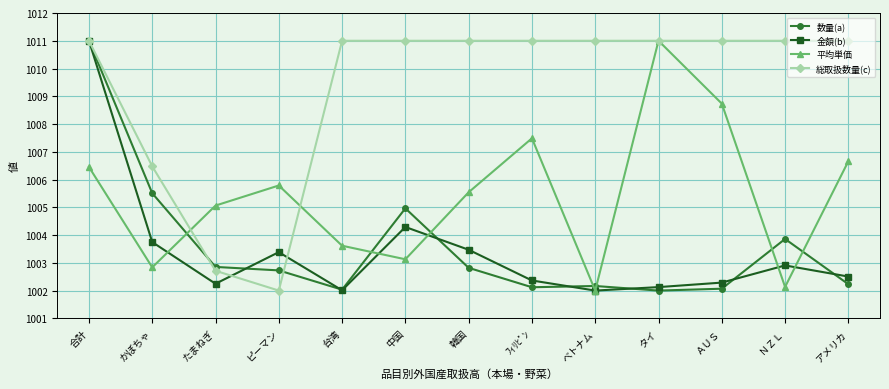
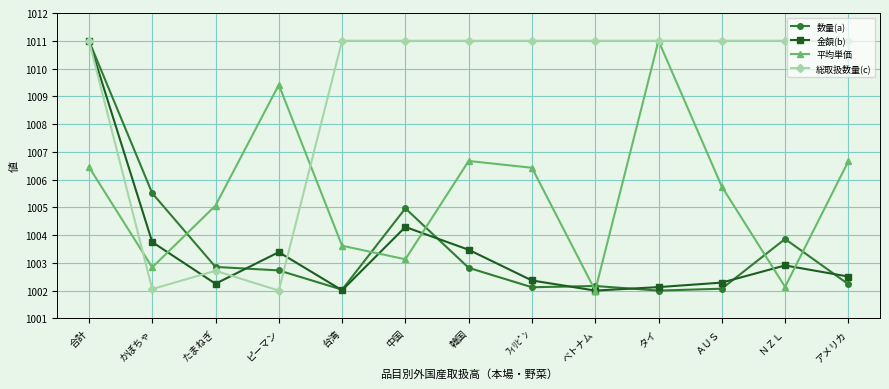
  {
    "平均単価": {
      "合計": 1006.5,
      "かぼちゃ": 1002.8,
      "たまねぎ": 1005.1,
-     "ピーマン": 1005.8,
+     "ピーマン": 1009.4,
      "台湾": 1003.6,
      "中国": 1003.1,
-     "韓国": 1005.5,
-     "ﾌｨﾘﾋﾟﾝ": 1007.5,
-     "ＡＵＳ": 1008.7,
+     "韓国": 1006.7,
+     "ﾌｨﾘﾋﾟﾝ": 1006.4,
+     "ＡＵＳ": 1005.7,
      "ＮＺＬ": 1002.1,
      "アメリカ": 1006.7
    },
    "総取扱数量(c)": {
-     "かぼちゃ": 1006.5,
+     "かぼちゃ": 1002.1,
      "たまねぎ": 1002.7,
      "ピーマン": 1002.0,
      "台湾": 1011.0,
      "中国": 1011.0,
      "韓国": 1011.0,
      "ﾌｨﾘﾋﾟﾝ": 1011.0,
      "ベトナム": 1011.0,
      "ＡＵＳ": 1011.0,
      "ＮＺＬ": 1011.0
    }
  }
